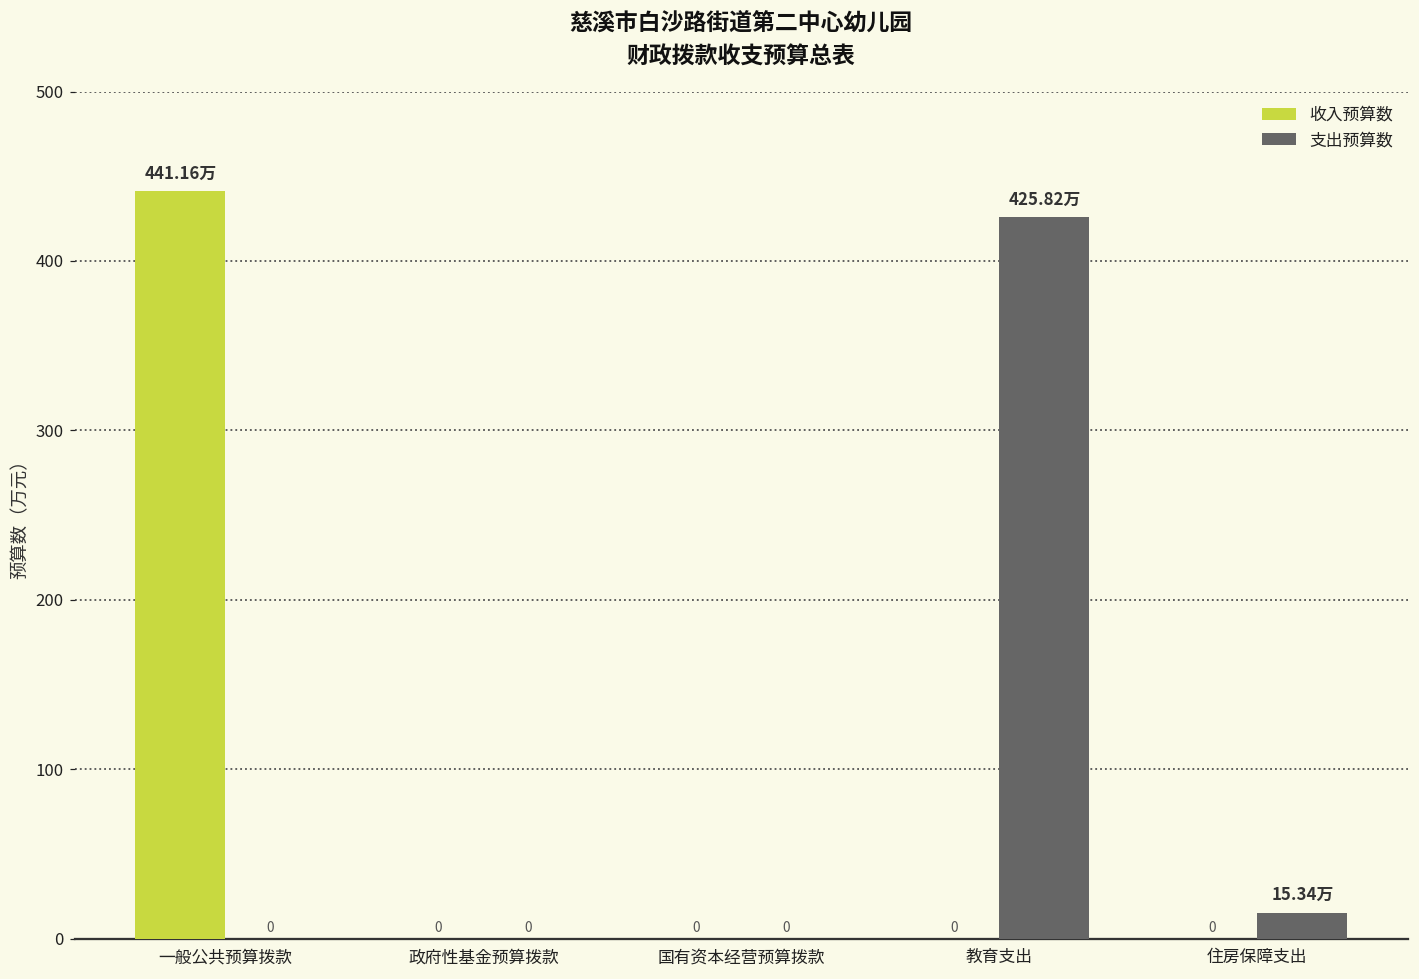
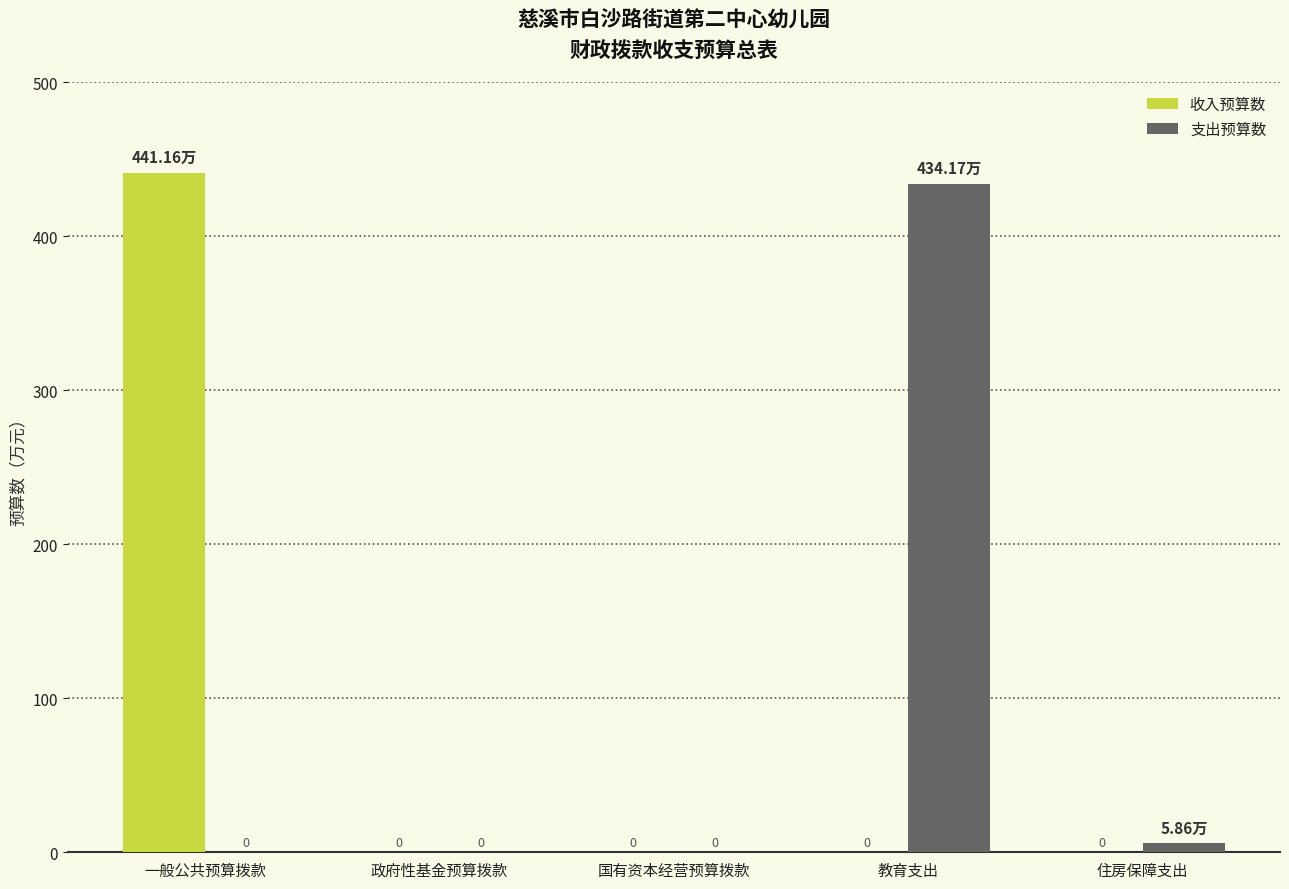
  {
    "收入预算数": {
      "一般公共预算拨款": "441.16万",
      "政府性基金预算拨款": "0",
      "国有资本经营预算拨款": "0",
      "教育支出": "0",
      "住房保障支出": "0"
    },
    "支出预算数": {
      "一般公共预算拨款": "0",
      "政府性基金预算拨款": "0",
      "国有资本经营预算拨款": "0",
-     "教育支出": "425.82万",
-     "住房保障支出": "15.34万"
+     "教育支出": "434.17万",
+     "住房保障支出": "5.86万"
    }
  }
